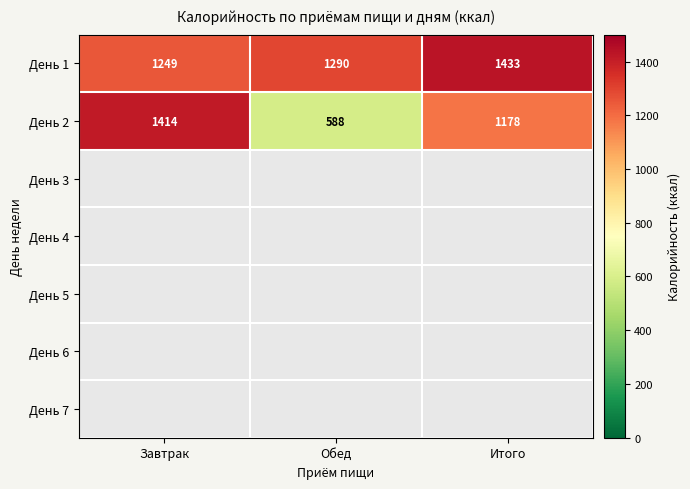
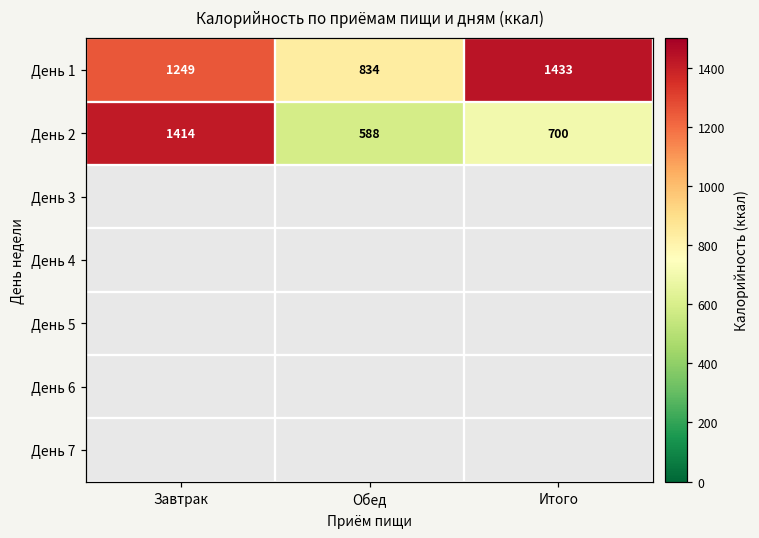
  {
    "День 1": {
      "Завтрак": 1249,
-     "Обед": 1290,
+     "Обед": 834,
      "Итого": 1433
    },
    "День 2": {
      "Завтрак": 1414,
      "Обед": 588,
-     "Итого": 1178
+     "Итого": 700
    }
  }
